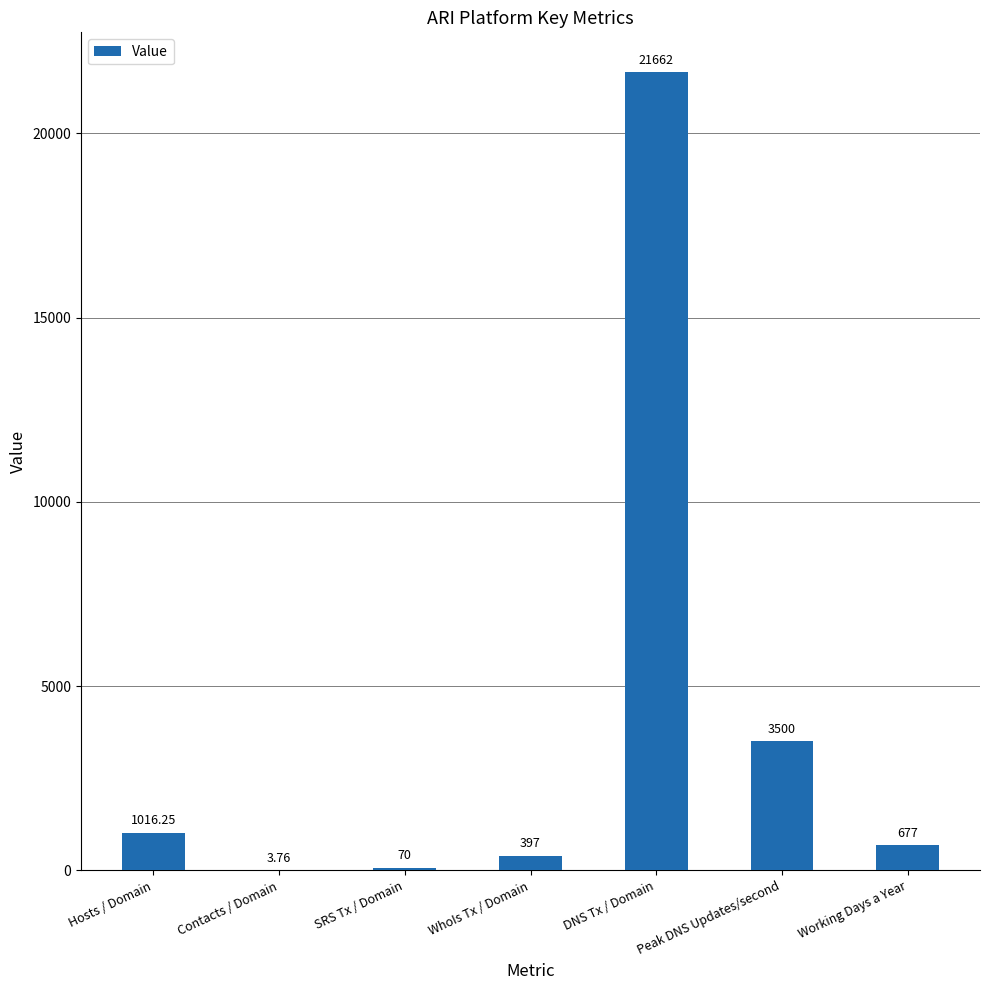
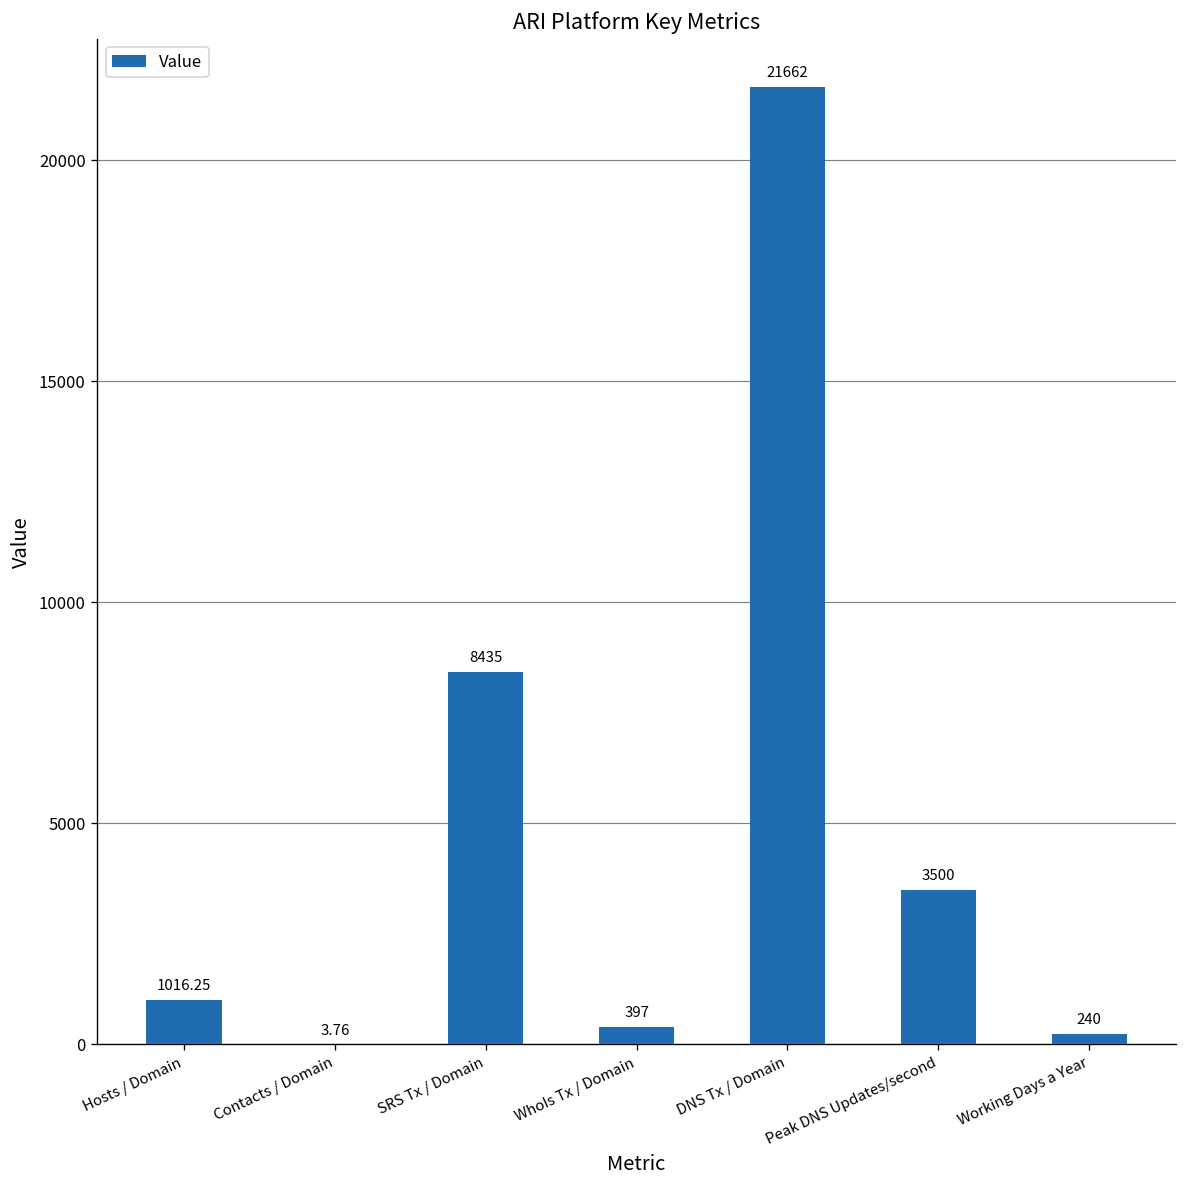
  {
    "Hosts / Domain": 1016.25,
    "Contacts / Domain": 3.76,
-   "SRS Tx / Domain": 70,
+   "SRS Tx / Domain": 8435,
    "WhoIs Tx / Domain": 397,
    "DNS Tx / Domain": 21662,
    "Peak DNS Updates/second": 3500,
-   "Working Days a Year": 677
+   "Working Days a Year": 240
  }
